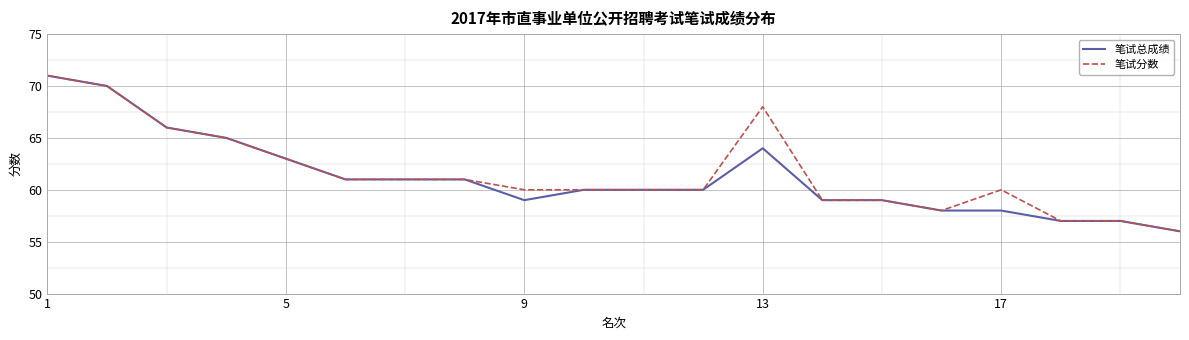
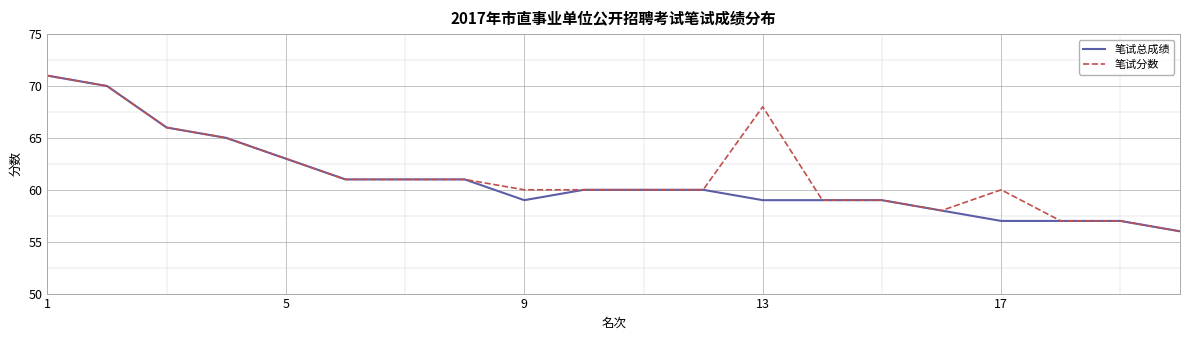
  {
    "笔试总成绩": {
      "9": 59,
-     "13": 64,
-     "17": 58
+     "13": 59,
+     "17": 57
    },
    "笔试分数": {
      "9": 60,
      "13": 68,
      "17": 60
    }
  }
